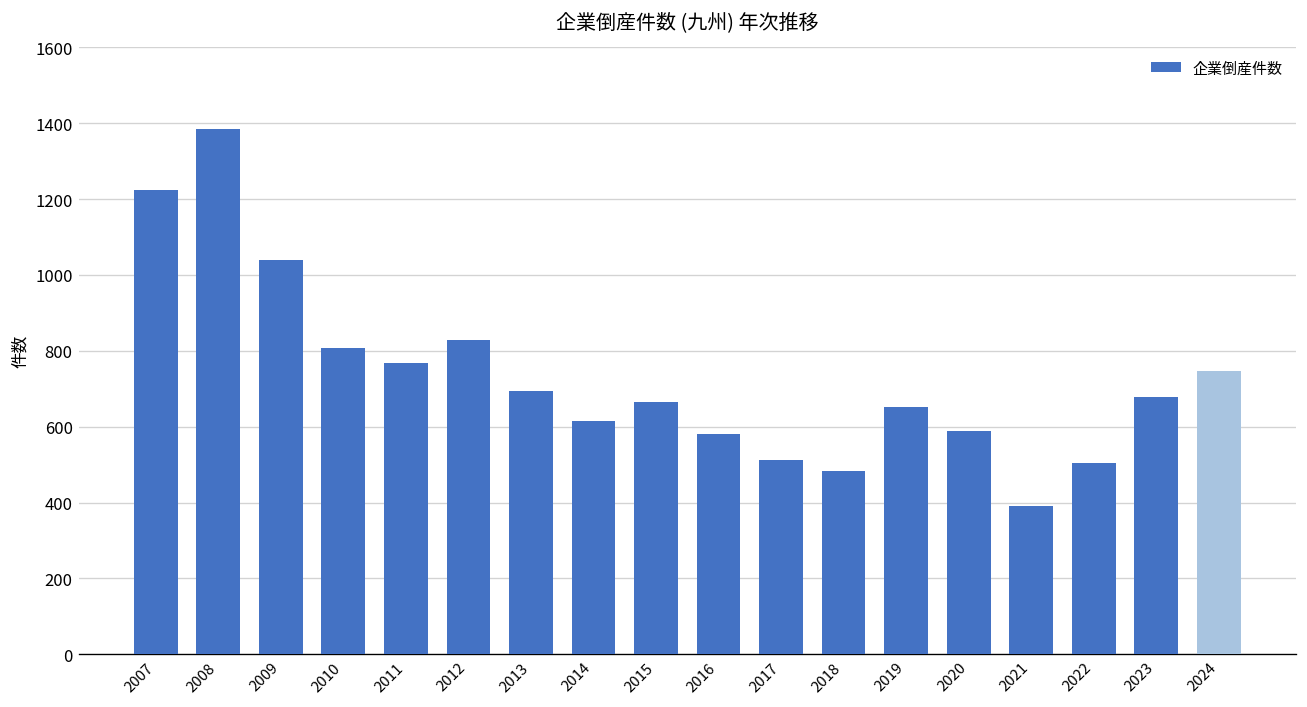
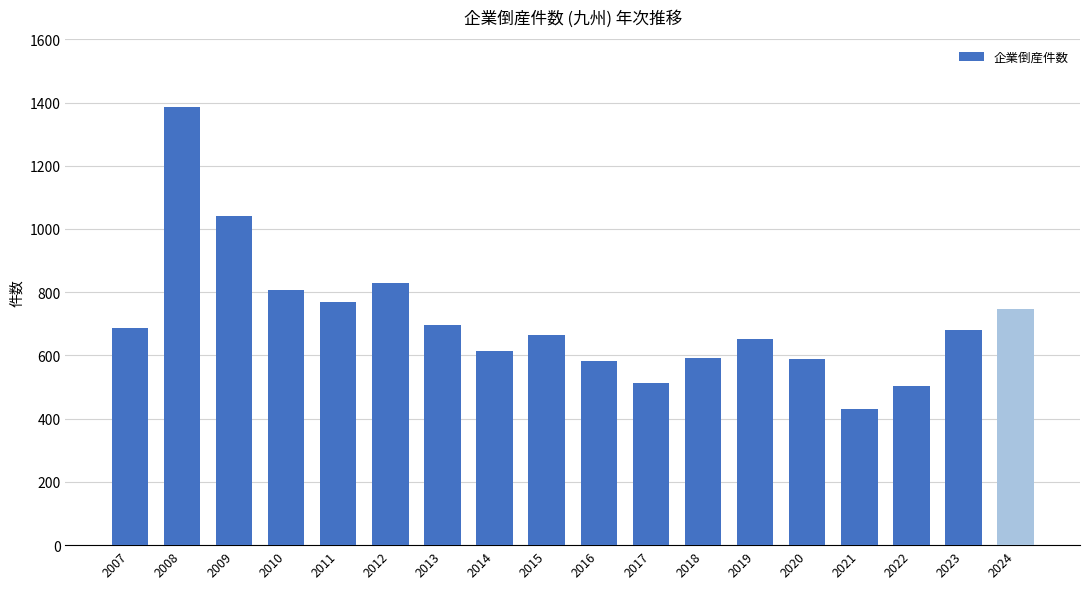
  {
-   "2007": 1230,
+   "2007": 690,
    "2008": 1390,
    "2009": 1040,
    "2010": 810,
    "2011": 770,
    "2012": 830,
    "2013": 700,
    "2014": 620,
    "2015": 660,
    "2016": 580,
    "2017": 510,
-   "2018": 480,
+   "2018": 590,
    "2019": 650,
    "2020": 590,
-   "2021": 390,
+   "2021": 430,
    "2022": 500,
    "2023": 680,
    "2024": 750
  }
